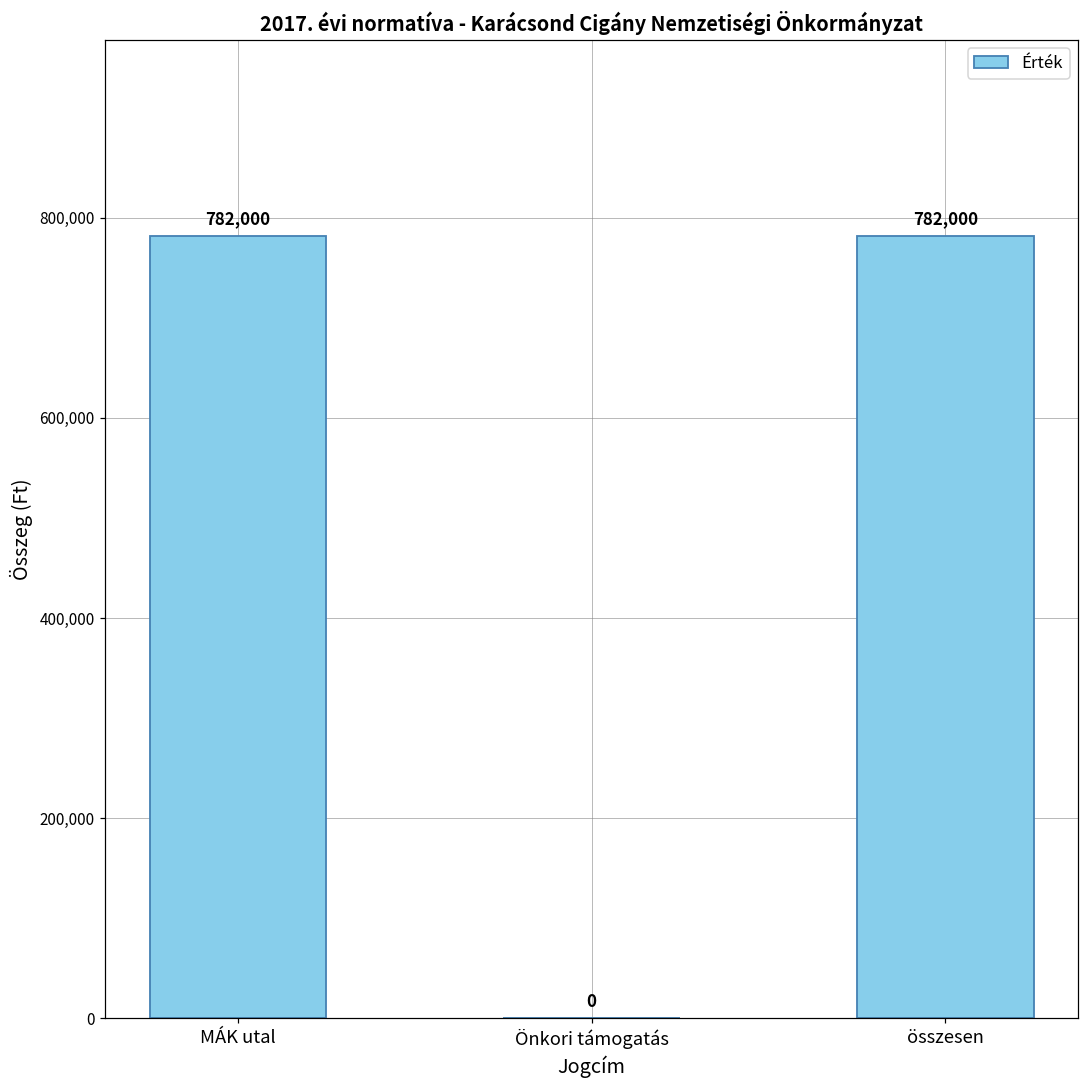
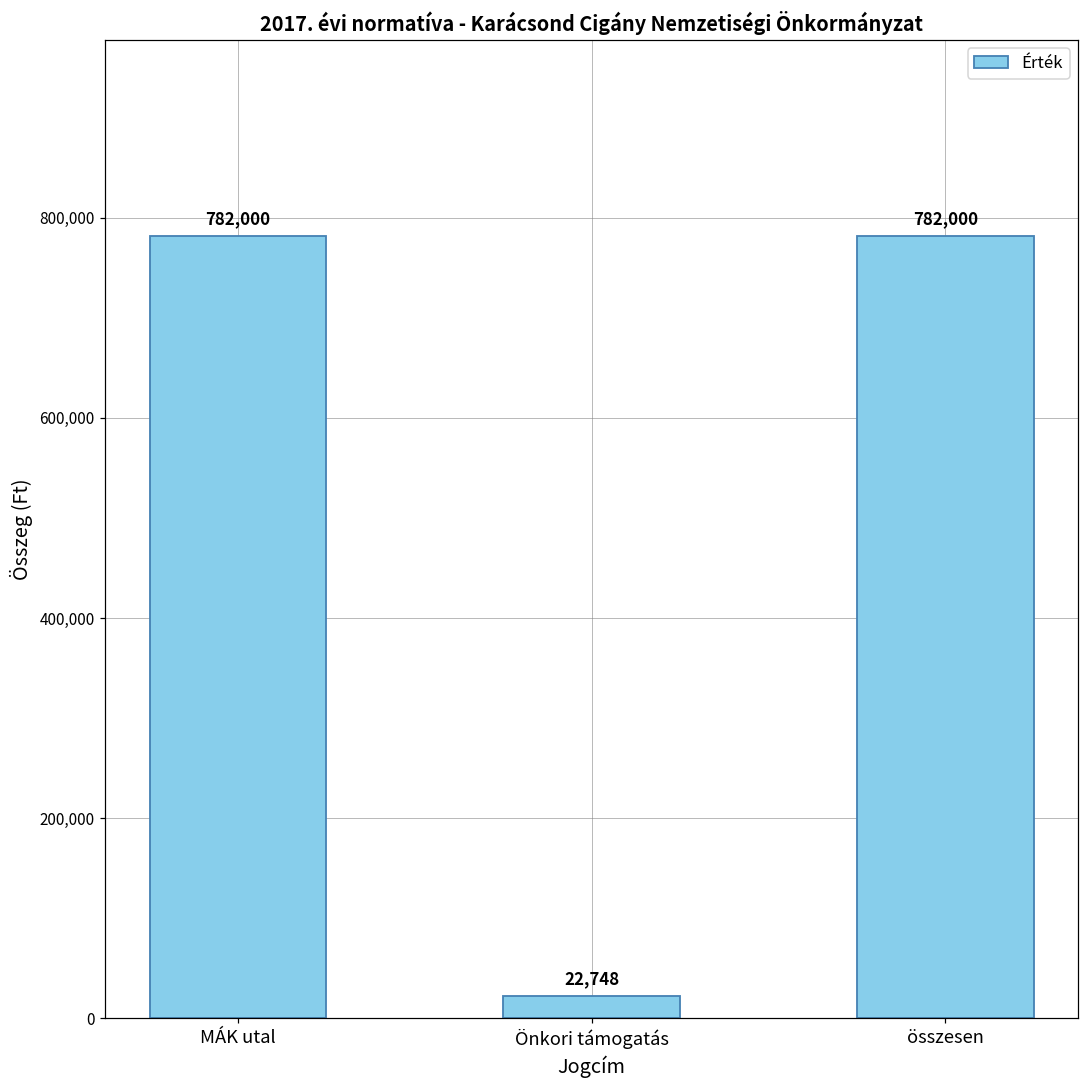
  {
    "MÁK utal": "782,000",
-   "Önkori támogatás": "0",
+   "Önkori támogatás": "22,748",
    "összesen": "782,000"
  }
